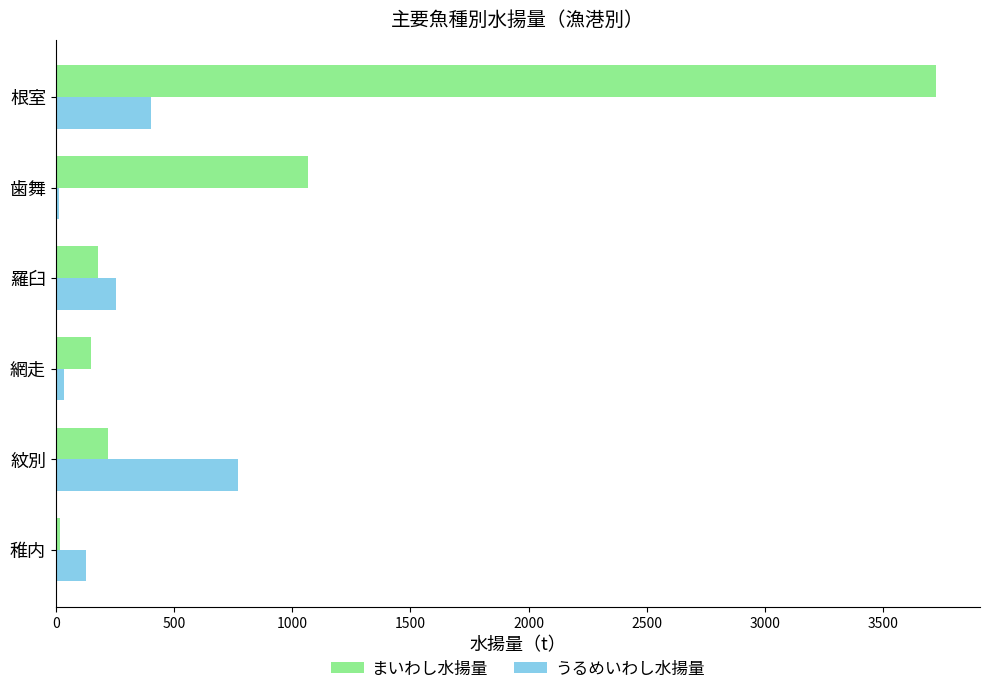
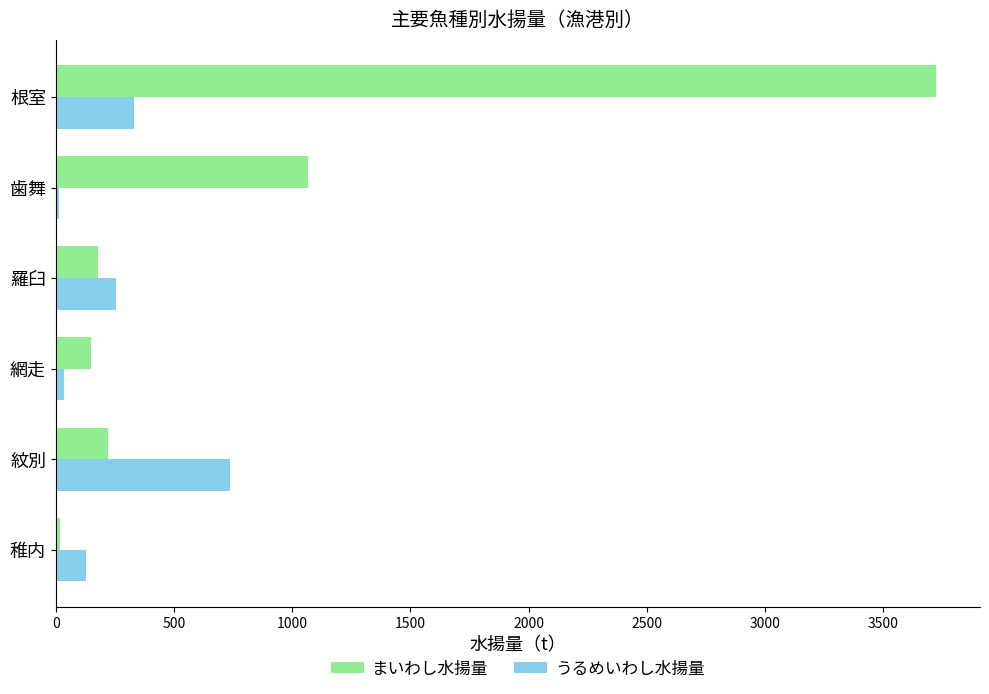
  {
    "まいわし水揚量": {
      "根室": 3720,
      "歯舞": 1070,
      "羅臼": 180,
      "網走": 150,
      "紋別": 220,
      "稚内": 20
    },
    "うるめいわし水揚量": {
-     "根室": 400,
+     "根室": 330,
      "歯舞": 10,
      "羅臼": 260,
      "網走": 30,
-     "紋別": 770,
+     "紋別": 740,
      "稚内": 130
    }
  }
